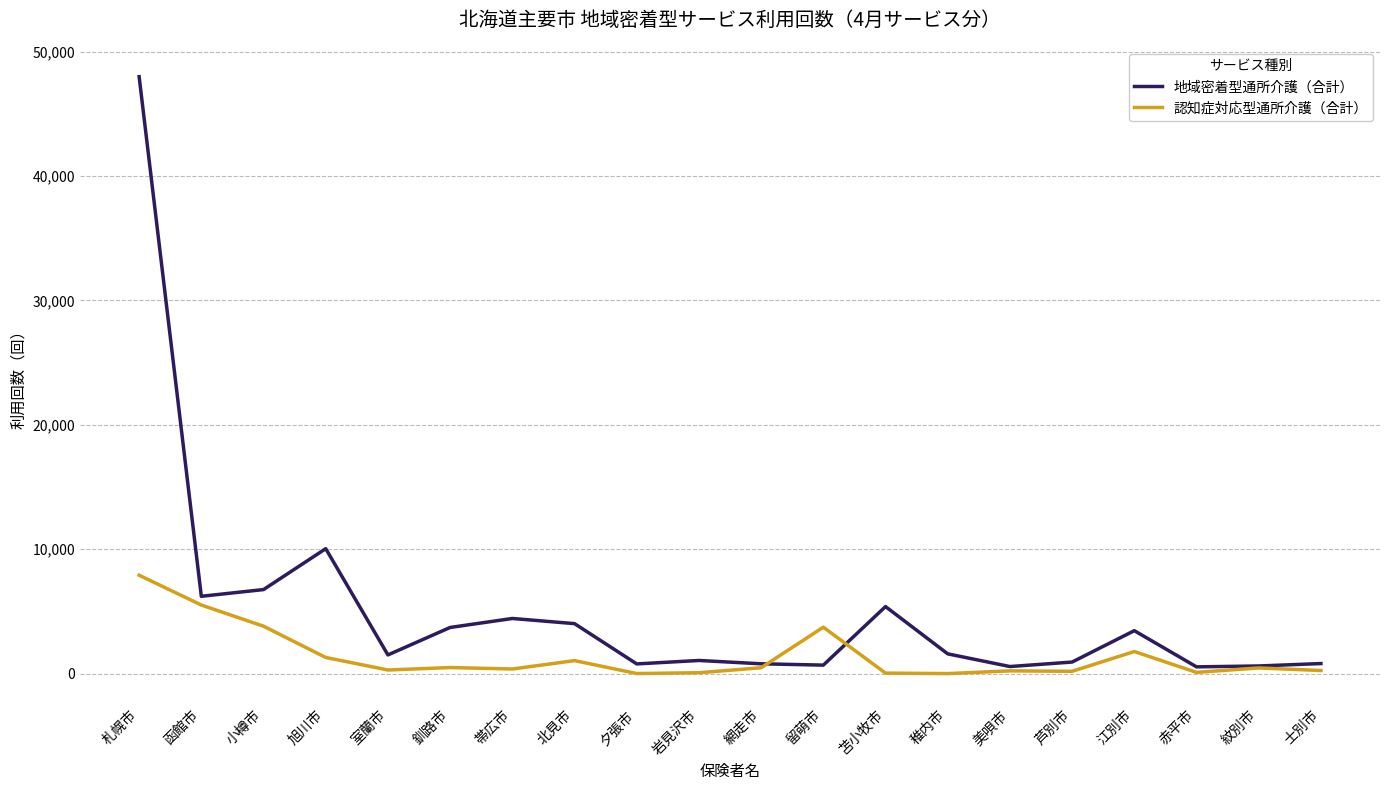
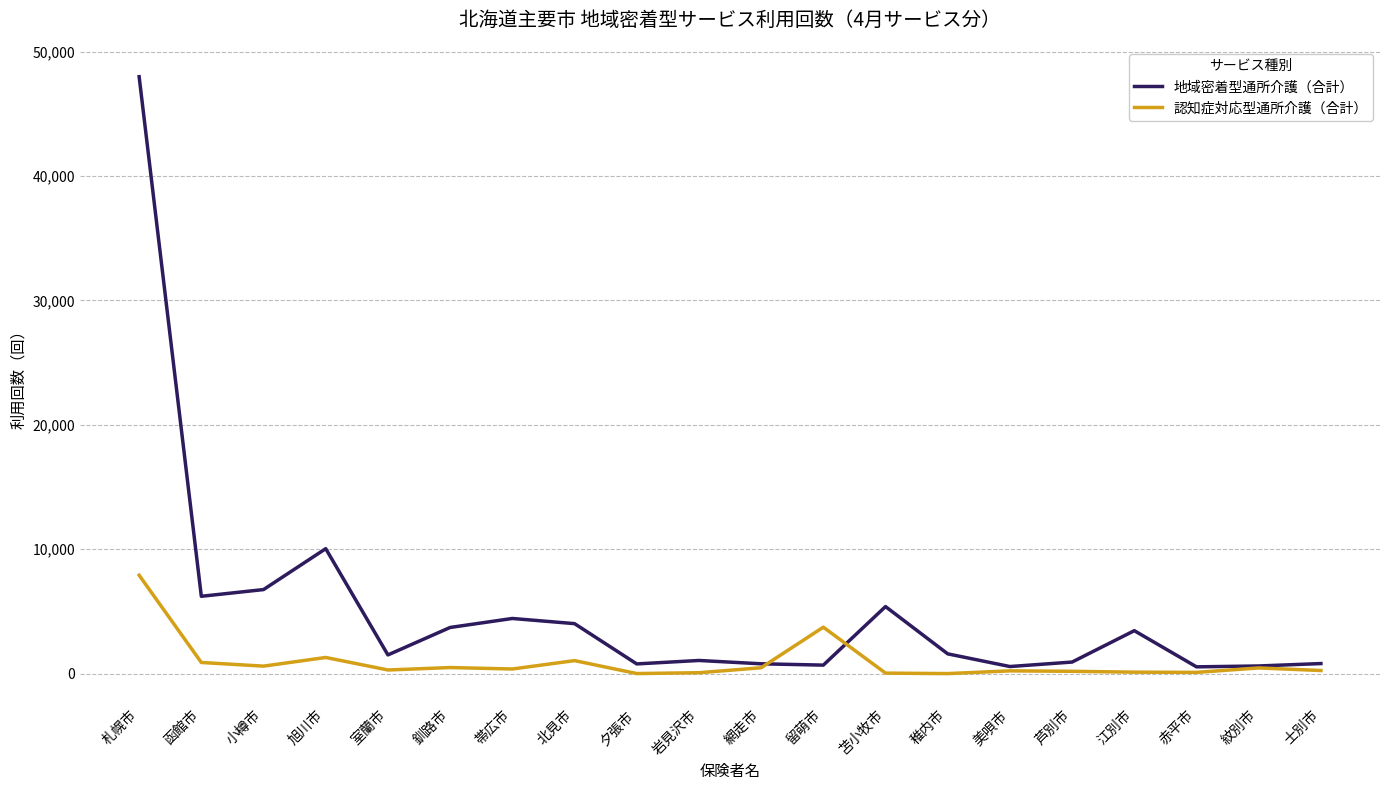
  {
    "地域密着型通所介護（合計）": {
      "札幌市": "48,000",
      "函館市": "6,200",
      "小樽市": "6,800",
      "旭川市": "10,000",
      "室蘭市": "1,500",
      "釧路市": "3,700",
      "帯広市": "4,400",
      "北見市": "4,000",
      "夕張市": "800",
      "岩見沢市": "1,100",
      "網走市": "800",
      "留萌市": "700",
      "苫小牧市": "5,400",
      "稚内市": "1,600",
      "美唄市": "600",
      "芦別市": "900",
      "江別市": "3,500",
      "赤平市": "500",
      "士別市": "800"
    },
    "認知症対応型通所介護（合計）": {
      "札幌市": "7,900",
-     "函館市": "5,500",
-     "小樽市": "3,800",
+     "函館市": "900",
+     "小樽市": "600",
      "旭川市": "1,300",
      "室蘭市": "300",
      "釧路市": "500",
      "帯広市": "400",
      "北見市": "1,000",
      "夕張市": "0",
      "岩見沢市": "100",
      "網走市": "500",
      "留萌市": "3,700",
      "苫小牧市": "0",
      "稚内市": "0",
      "美唄市": "200",
      "芦別市": "200",
-     "江別市": "1,800",
+     "江別市": "100",
      "赤平市": "100",
      "士別市": "200"
    }
  }
